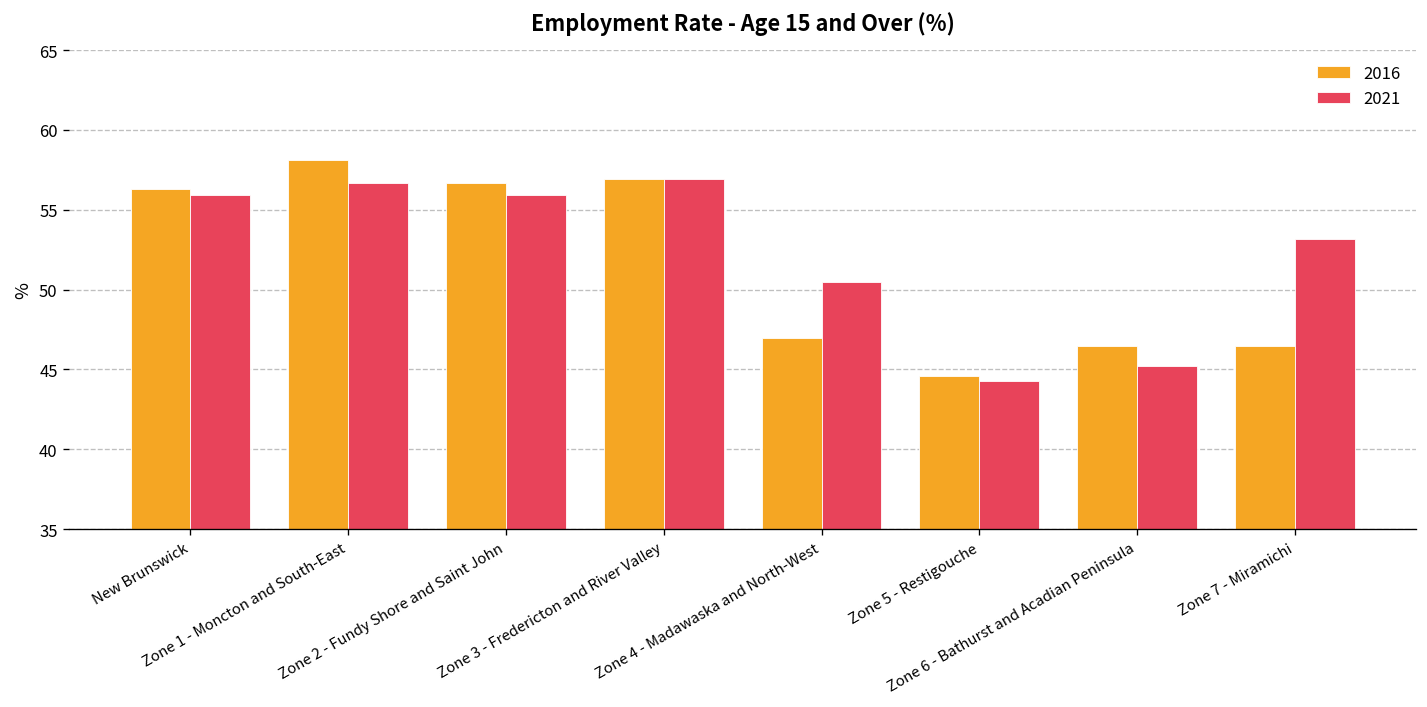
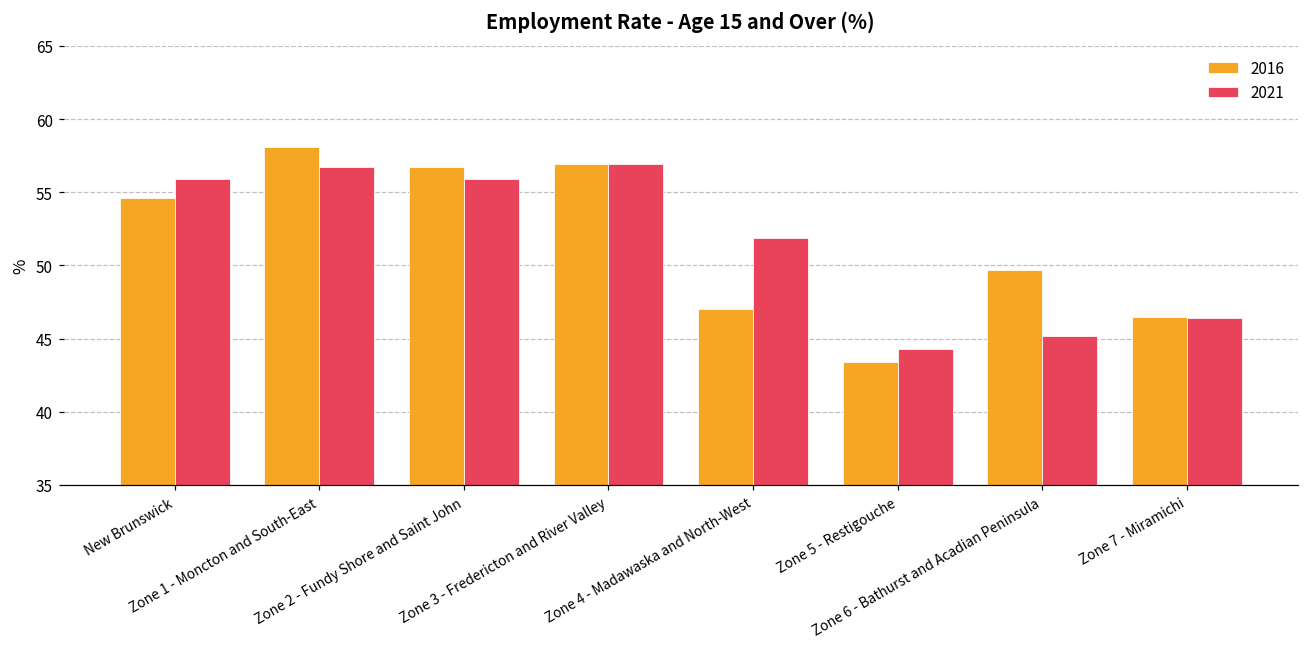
  {
    "2016": {
-     "New Brunswick": 56.3,
+     "New Brunswick": 54.6,
      "Zone 1 - Moncton and South-East": 58.1,
      "Zone 2 - Fundy Shore and Saint John": 56.7,
      "Zone 3 - Fredericton and River Valley": 56.9,
      "Zone 4 - Madawaska and North-West": 47.0,
-     "Zone 5 - Restigouche": 44.6,
-     "Zone 6 - Bathurst and Acadian Peninsula": 46.5,
+     "Zone 5 - Restigouche": 43.4,
+     "Zone 6 - Bathurst and Acadian Peninsula": 49.7,
      "Zone 7 - Miramichi": 46.5
    },
    "2021": {
      "New Brunswick": 55.9,
      "Zone 1 - Moncton and South-East": 56.7,
      "Zone 2 - Fundy Shore and Saint John": 55.9,
      "Zone 3 - Fredericton and River Valley": 56.9,
-     "Zone 4 - Madawaska and North-West": 50.5,
+     "Zone 4 - Madawaska and North-West": 51.9,
      "Zone 5 - Restigouche": 44.3,
      "Zone 6 - Bathurst and Acadian Peninsula": 45.2,
-     "Zone 7 - Miramichi": 53.2
+     "Zone 7 - Miramichi": 46.4
    }
  }
